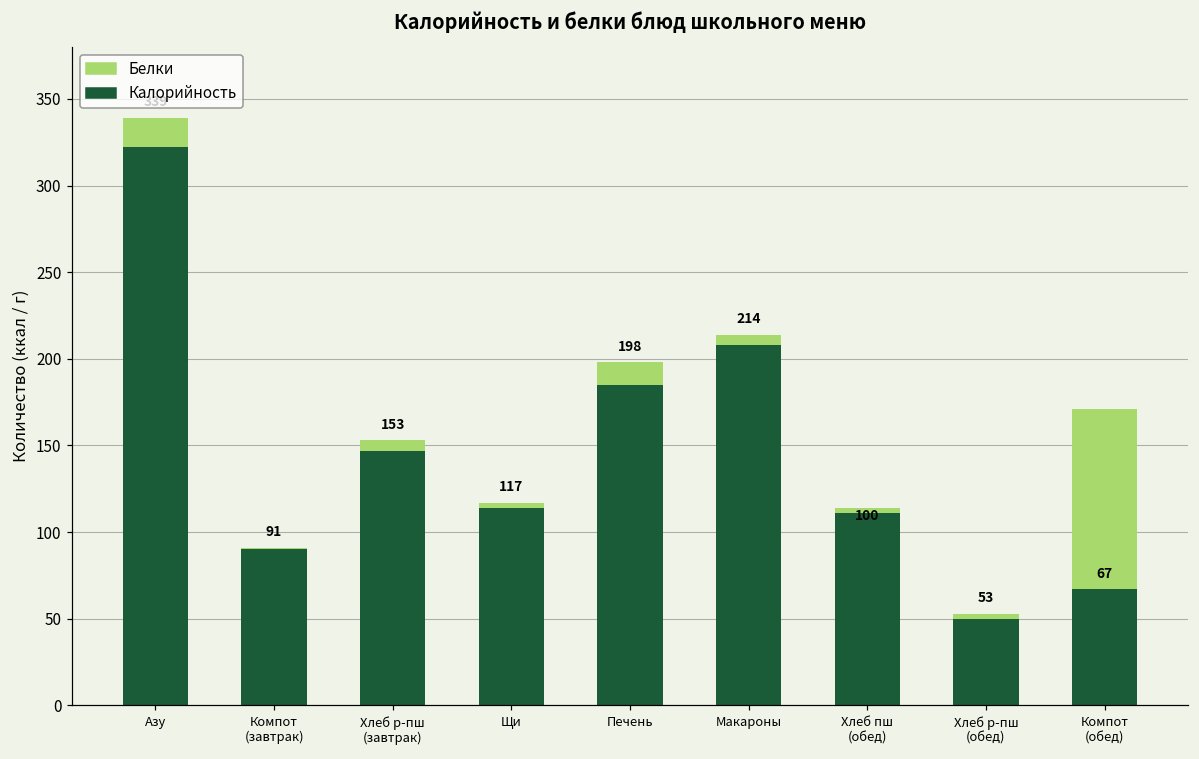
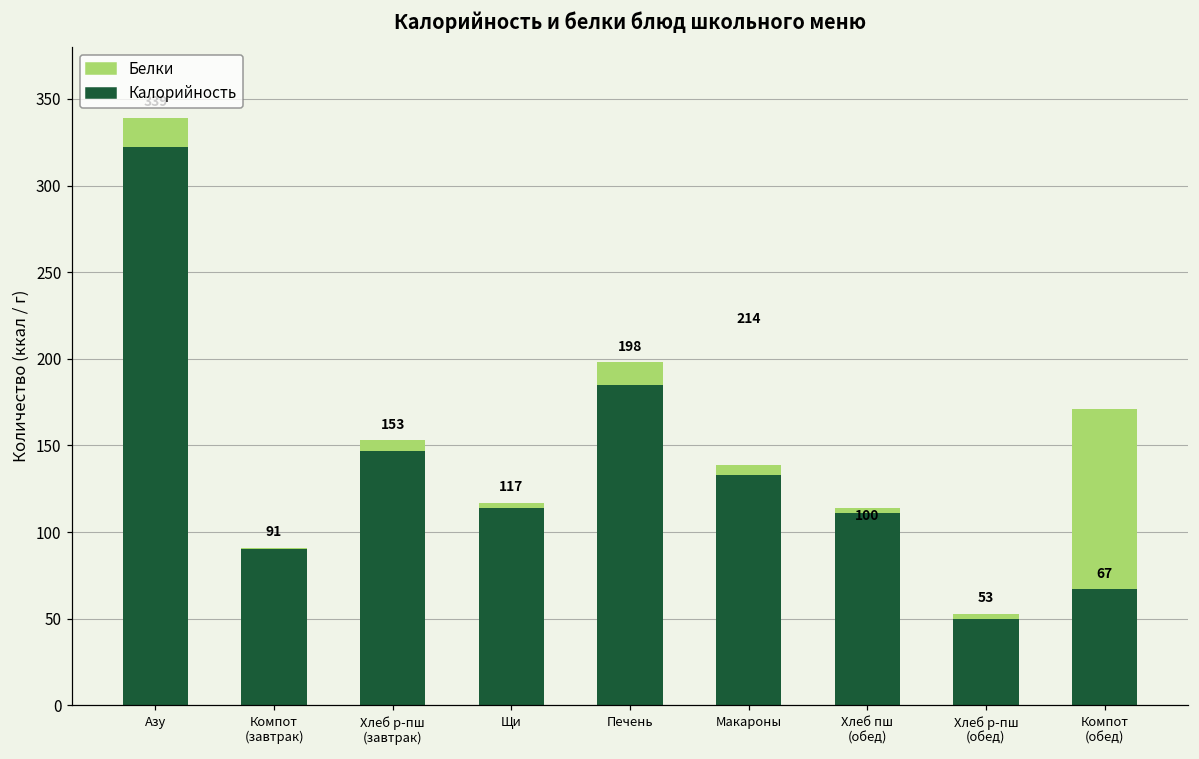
  {
    "Калорийность": {
      "Азу": 322,
      "Компот (завтрак)": 90,
      "Хлеб р-пш (завтрак)": 147,
      "Щи": 114,
      "Печень": 185,
-     "Макароны": 208,
+     "Макароны": 133,
      "Хлеб р-пш (обед)": 50
    },
    "Белки": {
      "Макароны": 6,
      "Хлеб пш (обед)": 3
    }
  }
